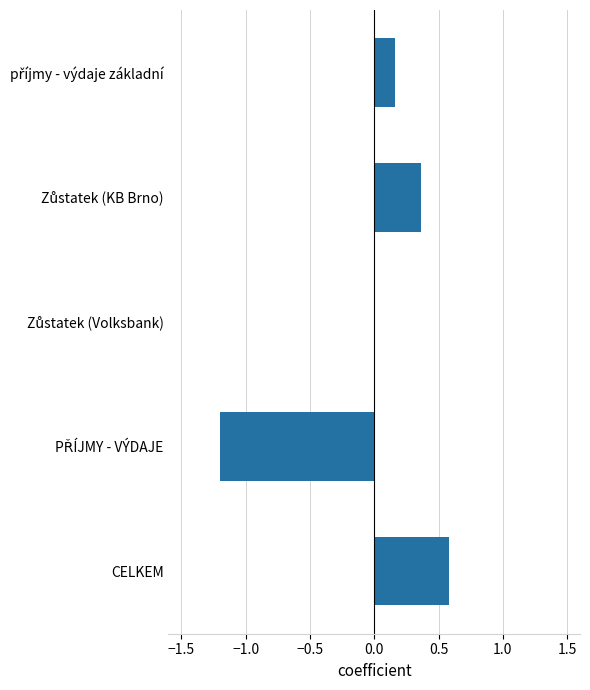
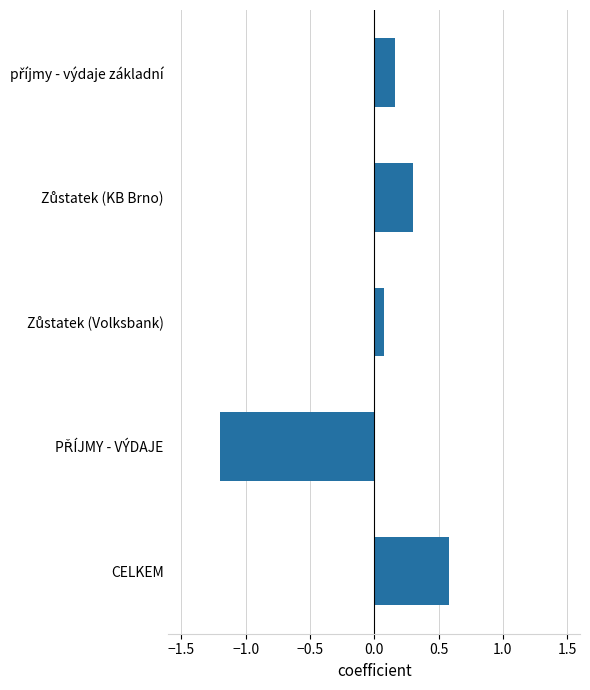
  {
    "příjmy - výdaje základní": 0.16,
-   "Zůstatek (KB Brno)": 0.36,
-   "Zůstatek (Volksbank)": 0.01,
+   "Zůstatek (KB Brno)": 0.30,
+   "Zůstatek (Volksbank)": 0.07,
    "PŘÍJMY - VÝDAJE": -1.20,
    "CELKEM": 0.58
  }
